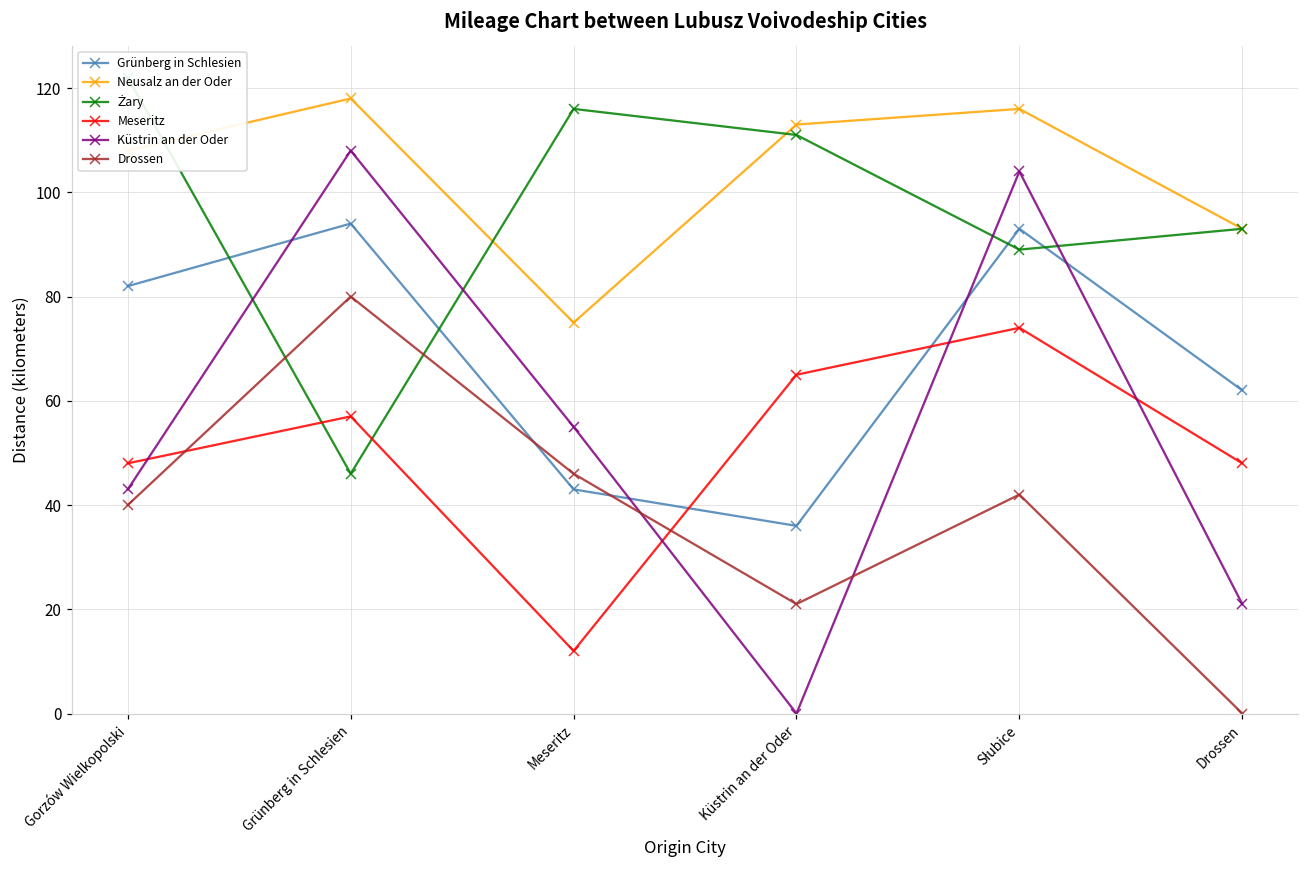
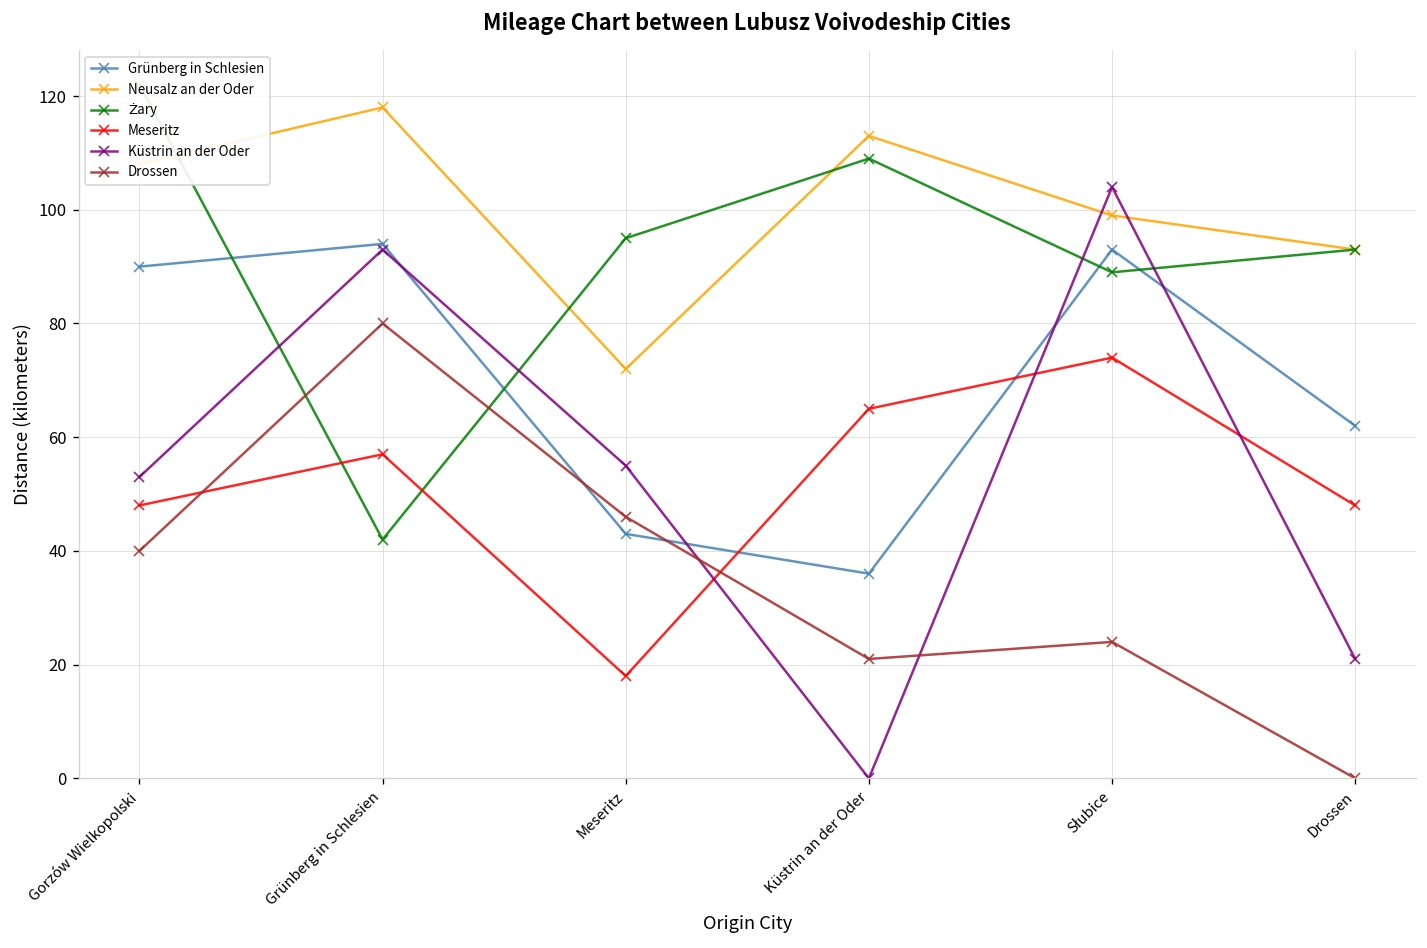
  {
    "Grünberg in Schlesien": {
-     "Gorzów Wielkopolski": 82,
+     "Gorzów Wielkopolski": 90,
      "Grünberg in Schlesien": 94,
      "Meseritz": 43,
      "Küstrin an der Oder": 36,
      "Słubice": 93,
      "Drossen": 62
    },
    "Neusalz an der Oder": {
      "Grünberg in Schlesien": 118,
-     "Meseritz": 75,
+     "Meseritz": 72,
      "Küstrin an der Oder": 113,
-     "Słubice": 116
+     "Słubice": 99
    },
    "Żary": {
-     "Grünberg in Schlesien": 46,
-     "Meseritz": 116,
-     "Küstrin an der Oder": 111,
+     "Grünberg in Schlesien": 42,
+     "Meseritz": 95,
+     "Küstrin an der Oder": 109,
      "Słubice": 89
    },
    "Meseritz": {
      "Gorzów Wielkopolski": 48,
      "Grünberg in Schlesien": 57,
-     "Meseritz": 12,
+     "Meseritz": 18,
      "Küstrin an der Oder": 65,
      "Słubice": 74,
      "Drossen": 48
    },
    "Küstrin an der Oder": {
-     "Gorzów Wielkopolski": 43,
-     "Grünberg in Schlesien": 108,
+     "Gorzów Wielkopolski": 53,
+     "Grünberg in Schlesien": 93,
      "Meseritz": 55,
      "Küstrin an der Oder": 0,
      "Słubice": 104,
      "Drossen": 21
    },
    "Drossen": {
      "Gorzów Wielkopolski": 40,
      "Grünberg in Schlesien": 80,
      "Meseritz": 46,
      "Küstrin an der Oder": 21,
-     "Słubice": 42,
+     "Słubice": 24,
      "Drossen": 0
    }
  }
